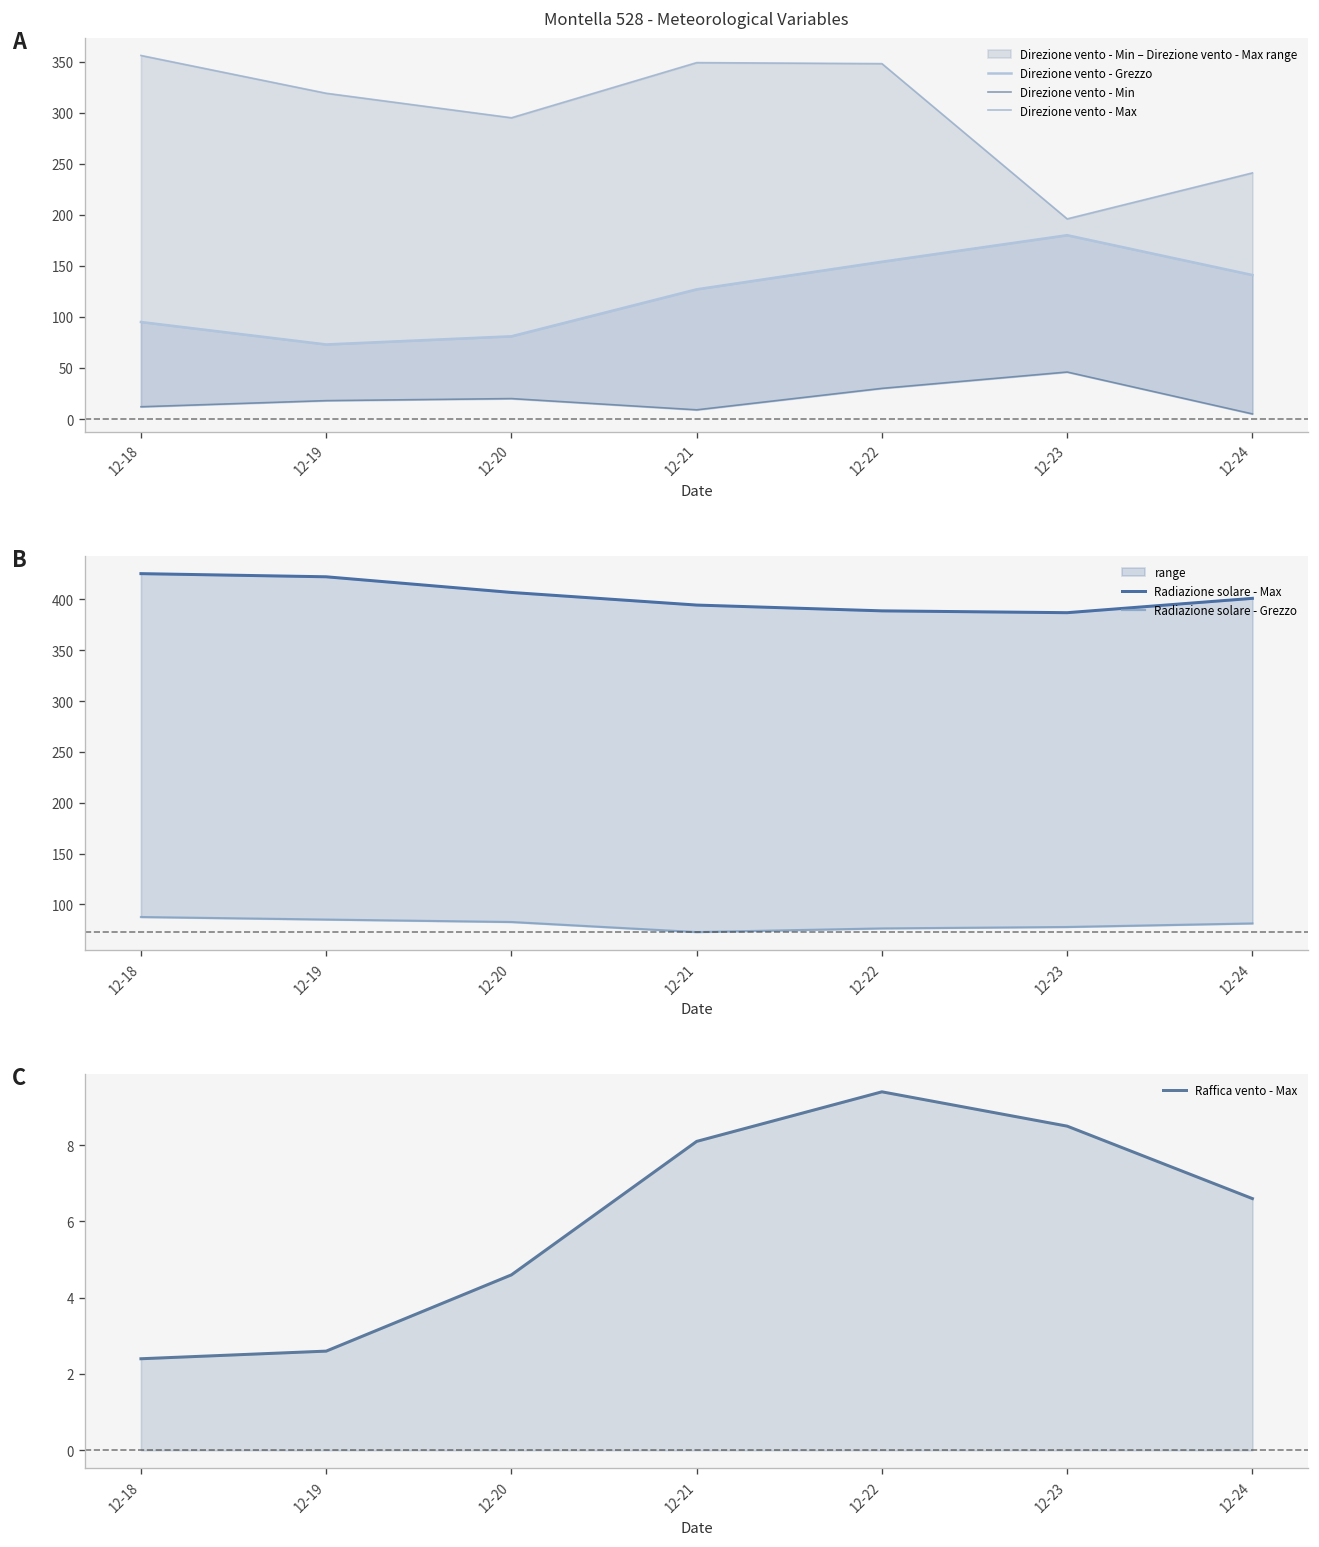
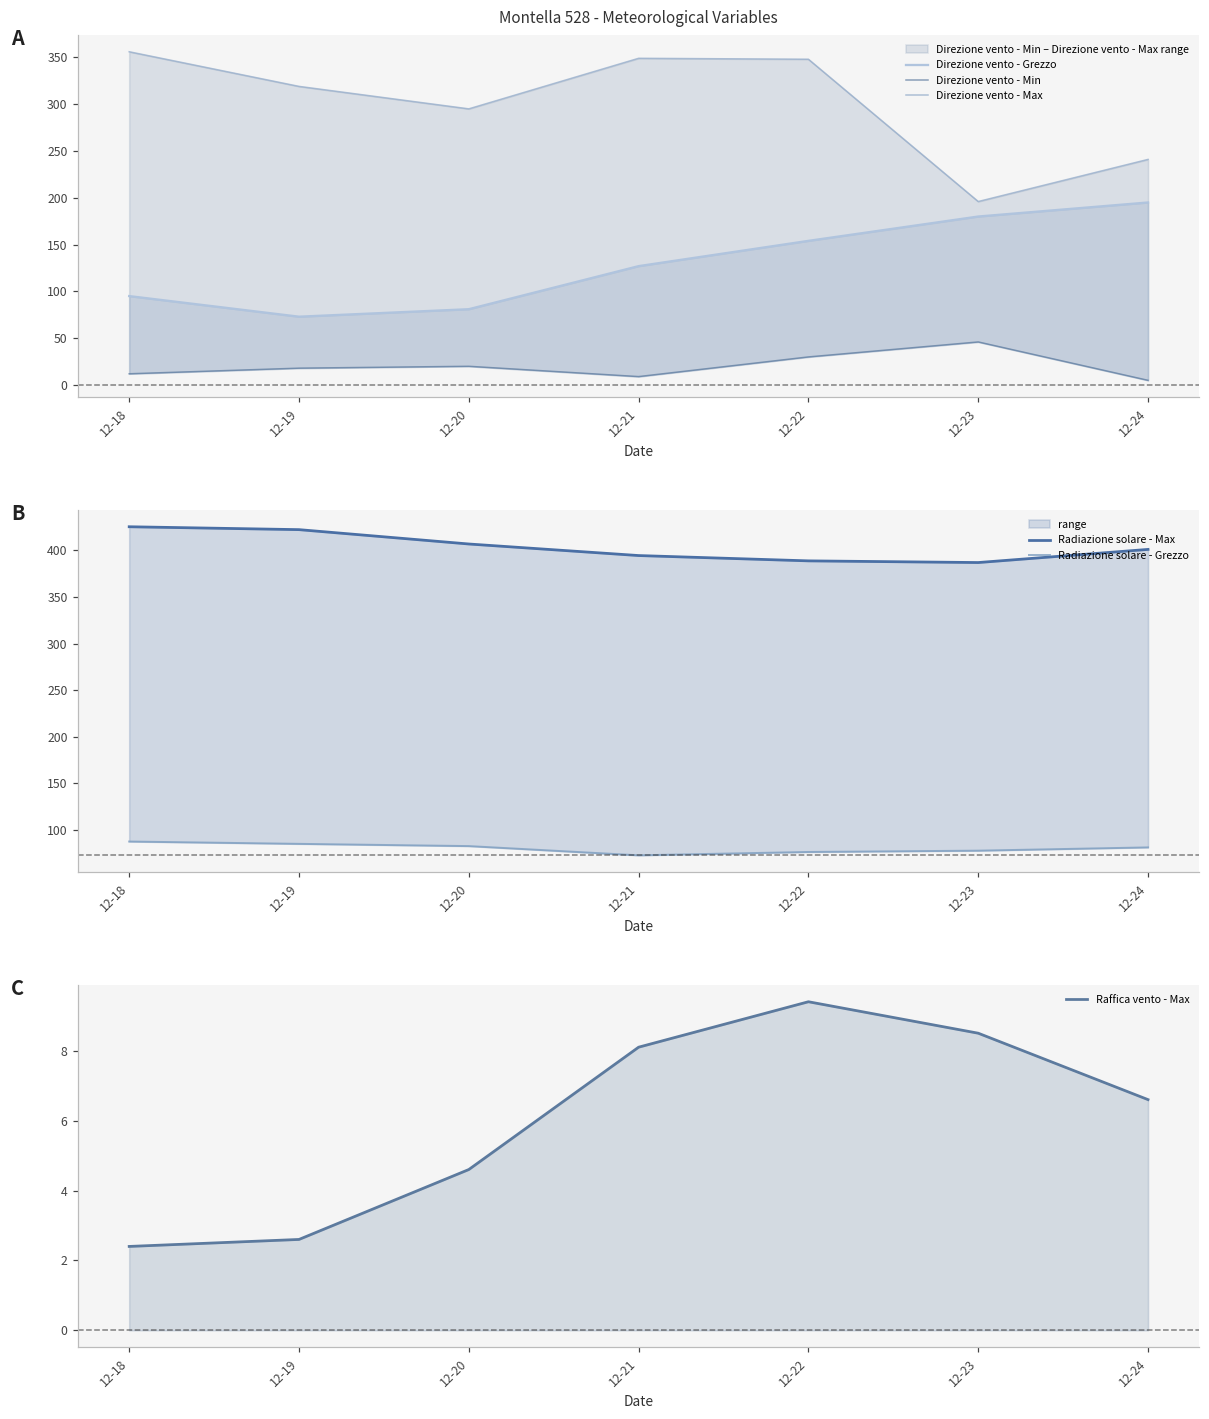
  {
    "Montella 528 - Meteorological Variables": {
      "Direzione vento - Grezzo": {
        "12-18": 100,
        "12-19": 70,
        "12-20": 80,
        "12-21": 130,
        "12-22": 150,
        "12-23": 180,
-       "12-24": 140
+       "12-24": 200
      }
    }
  }
